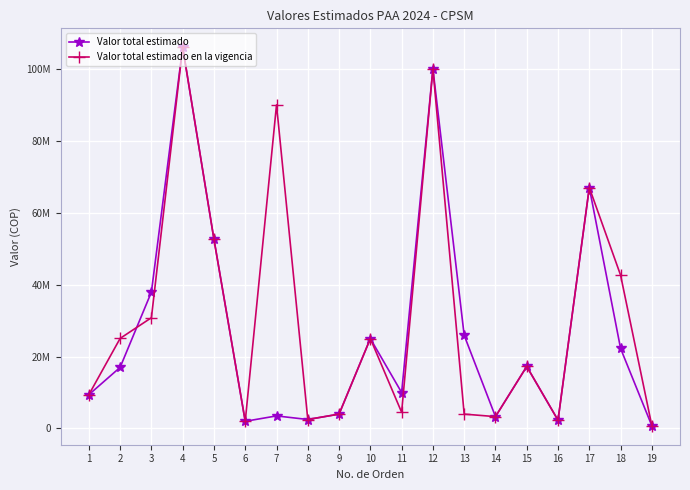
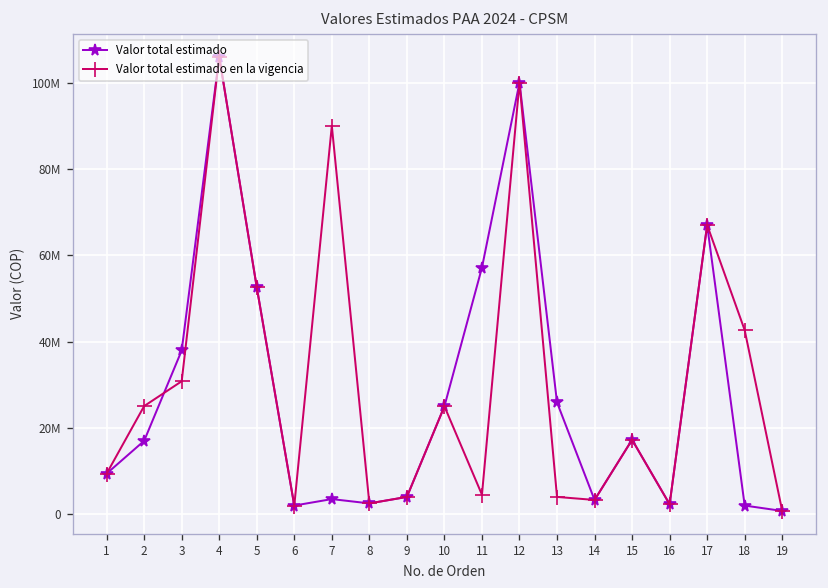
  {
    "Valor total estimado": {
      "2": 17000000,
      "3": 38000000,
      "7": 4000000,
-     "11": 10000000,
+     "11": 57000000,
      "13": 26000000,
-     "18": 22000000
+     "18": 2000000
    },
    "Valor total estimado en la vigencia": {
      "2": 25000000,
      "3": 31000000,
      "7": 90000000,
      "11": 5000000,
      "13": 4000000,
      "18": 43000000
    }
  }
